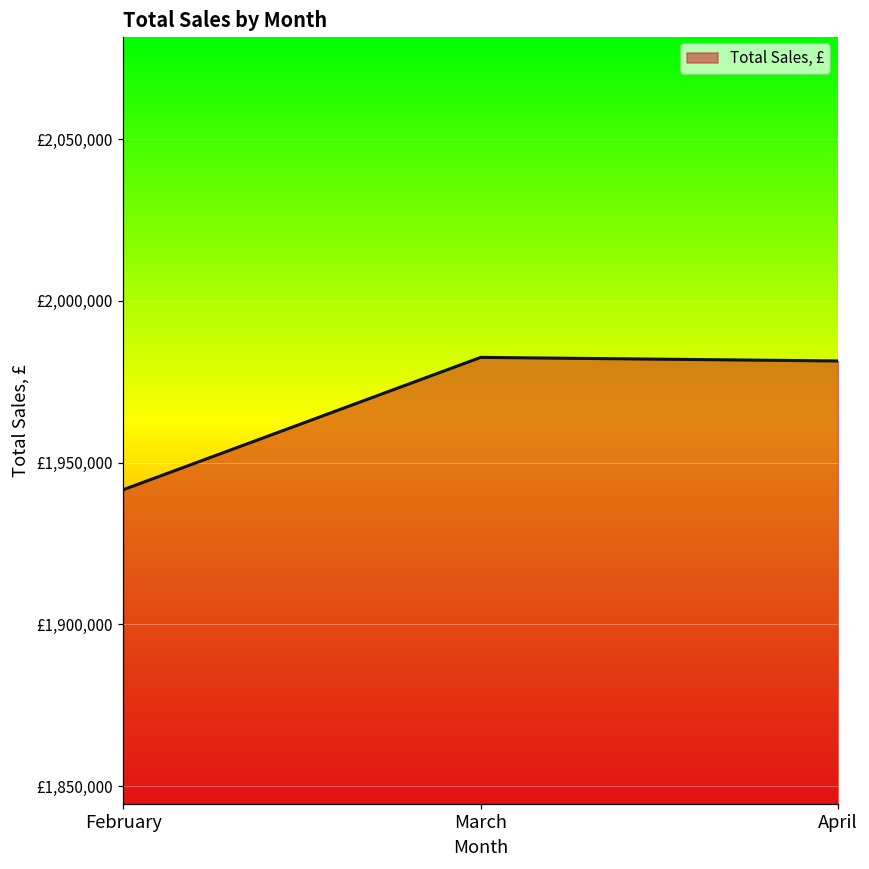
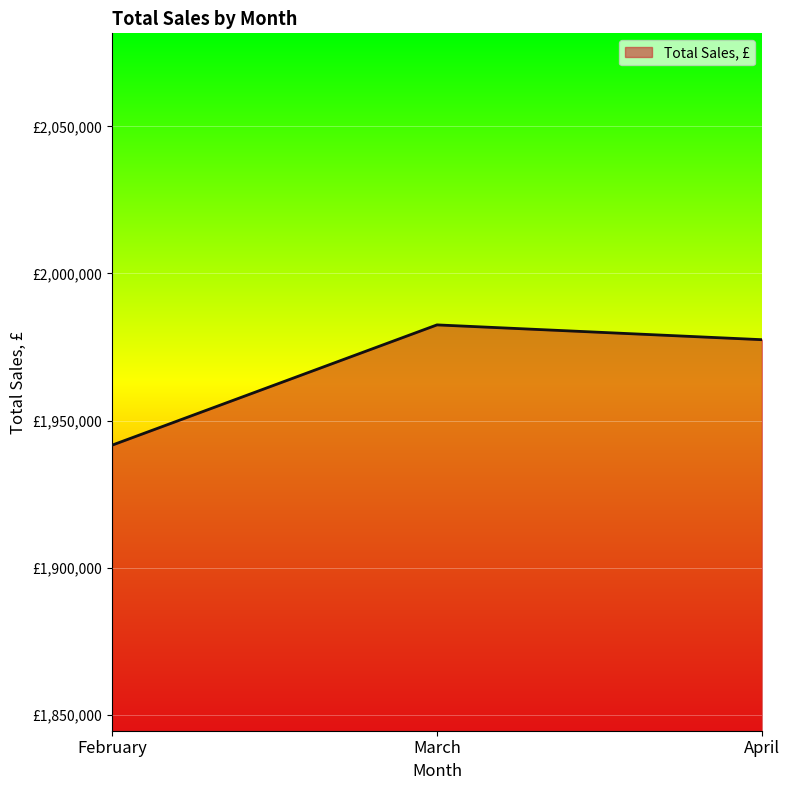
  {
    "February": "£1,942,000",
    "March": "£1,983,000",
-   "April": "£1,981,000"
+   "April": "£1,977,000"
  }
